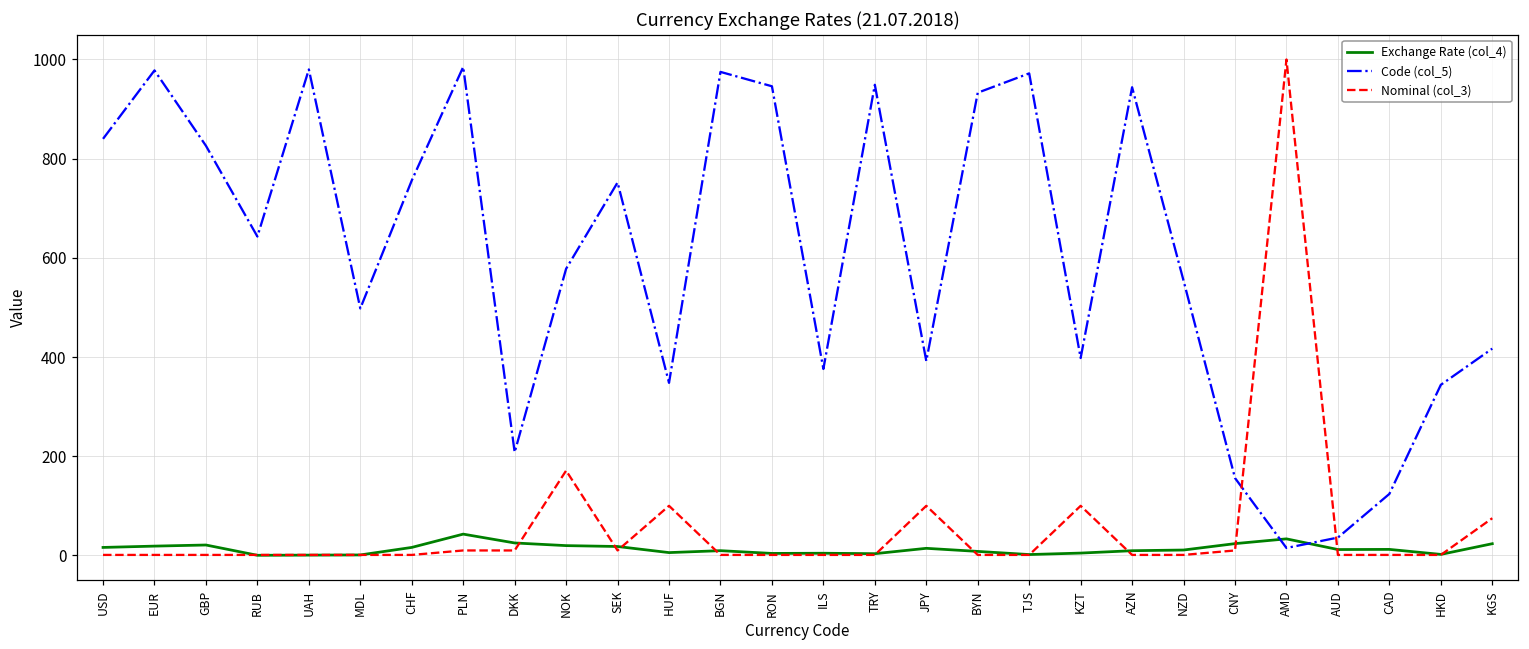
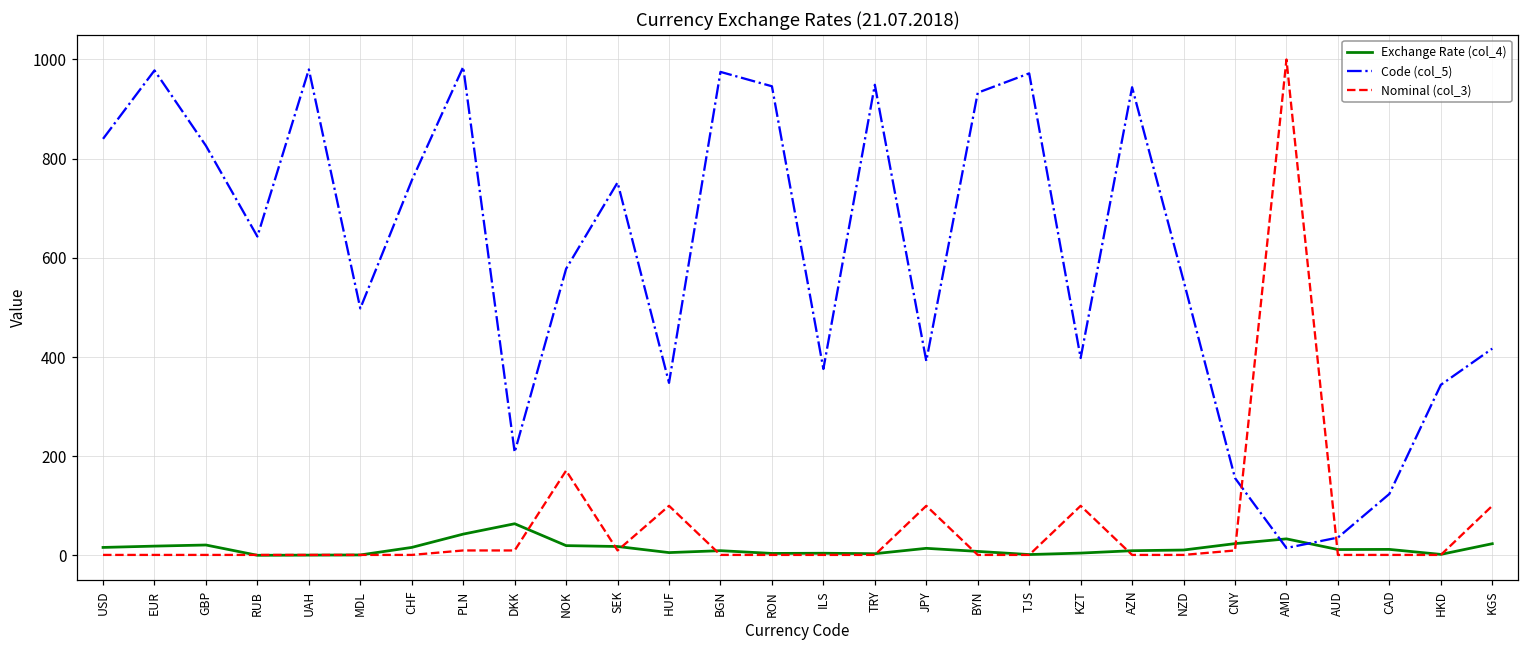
  {
    "Exchange Rate (col_4)": {
      "USD": 20,
      "EUR": 20,
      "GBP": 20,
      "CHF": 20,
      "PLN": 40,
-     "DKK": 30,
+     "DKK": 60,
      "NOK": 20,
      "SEK": 20,
      "HUF": 10,
      "BGN": 10,
      "JPY": 10,
      "BYN": 10,
      "KZT": 0,
      "AZN": 10,
      "NZD": 10,
      "CNY": 20,
      "AMD": 30,
      "AUD": 10,
      "CAD": 10,
      "KGS": 20
    },
    "Code (col_5)": {
      "USD": 840,
      "EUR": 980,
      "GBP": 830,
      "RUB": 640,
      "UAH": 980,
      "MDL": 500,
      "CHF": 760,
      "PLN": 990,
      "DKK": 210,
      "NOK": 580,
      "SEK": 750,
      "HUF": 350,
      "BGN": 980,
      "RON": 950,
      "ILS": 380,
      "TRY": 950,
      "JPY": 390,
      "BYN": 930,
      "TJS": 970,
      "KZT": 400,
      "AZN": 940,
      "NZD": 550,
      "CNY": 160,
      "AMD": 20,
      "AUD": 40,
      "CAD": 120,
      "HKD": 340,
      "KGS": 420
    },
    "Nominal (col_3)": {
      "USD": 0,
      "EUR": 0,
      "GBP": 0,
      "CHF": 0,
      "PLN": 10,
      "DKK": 10,
      "NOK": 170,
      "SEK": 10,
      "HUF": 100,
      "BGN": 0,
      "JPY": 100,
      "BYN": 0,
      "KZT": 100,
      "AZN": 0,
      "NZD": 0,
      "CNY": 10,
      "AMD": 1000,
      "AUD": 0,
      "CAD": 0,
-     "KGS": 80
+     "KGS": 100
    }
  }
